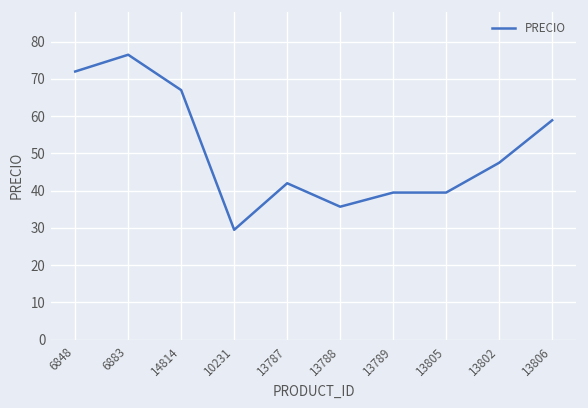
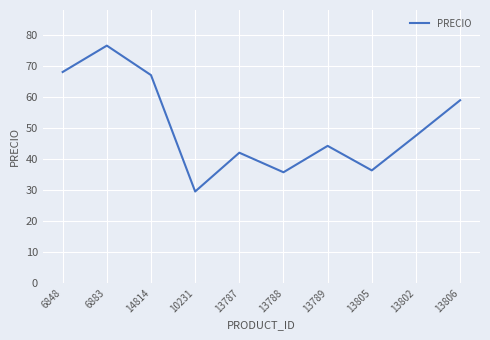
  {
-   "6848": 72,
+   "6848": 68,
    "6883": 77,
    "14814": 67,
    "10231": 30,
    "13787": 42,
    "13788": 36,
-   "13789": 40,
-   "13805": 40,
+   "13789": 44,
+   "13805": 36,
    "13802": 48,
    "13806": 59
  }
